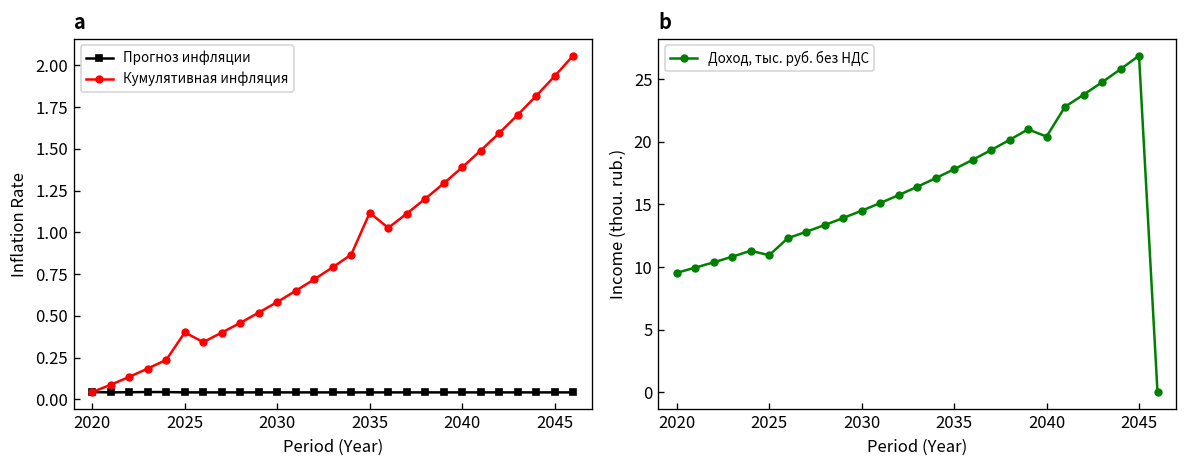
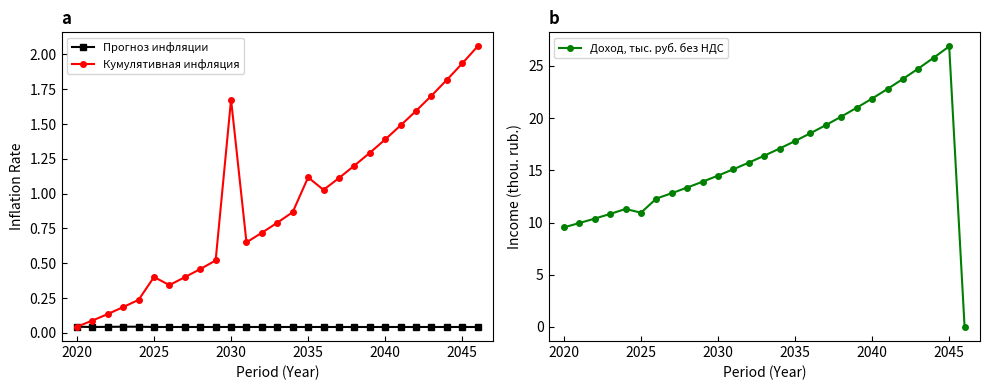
  {
    "a": {
      "Прогноз инфляции": {
        "2025": 0.04,
        "2030": 0.04,
        "2035": 0.04,
        "2040": 0.04,
        "2045": 0.04
      },
      "Кумулятивная инфляция": {
        "2025": 0.40,
-       "2030": 0.58,
+       "2030": 1.68,
        "2035": 1.12,
        "2040": 1.39,
        "2045": 1.94
      }
    },
    "b": {
      "2020": 9.5,
      "2025": 10.9,
      "2030": 14.5,
      "2035": 17.8,
-     "2040": 20.4,
+     "2040": 21.9,
      "2045": 26.9
    }
  }
